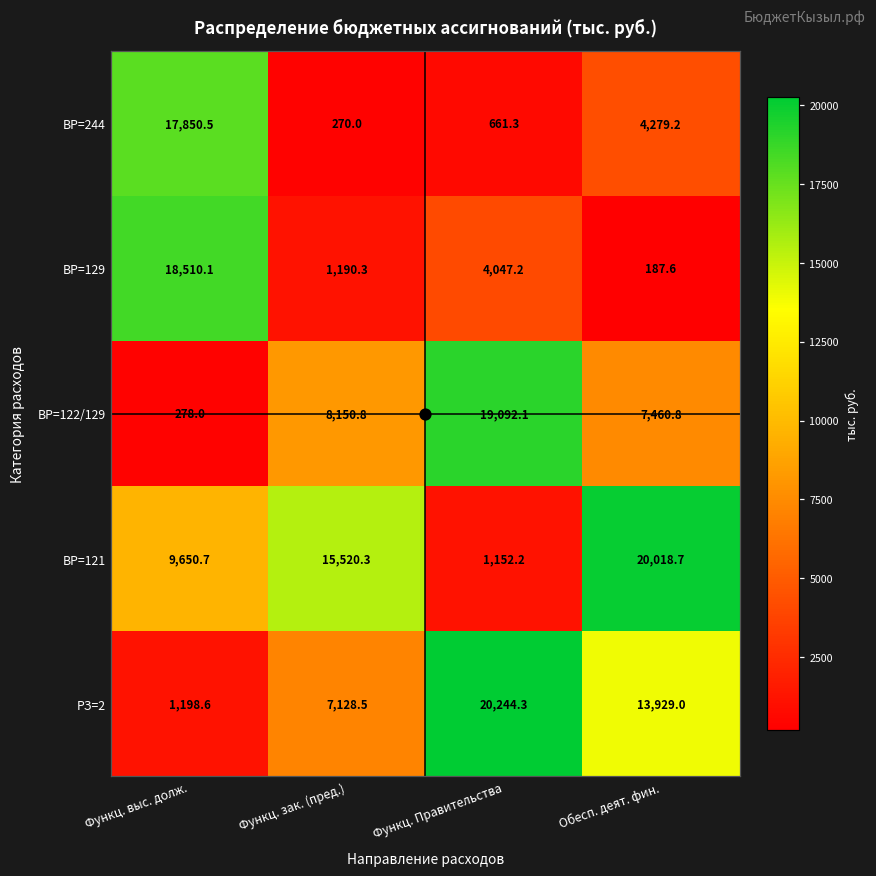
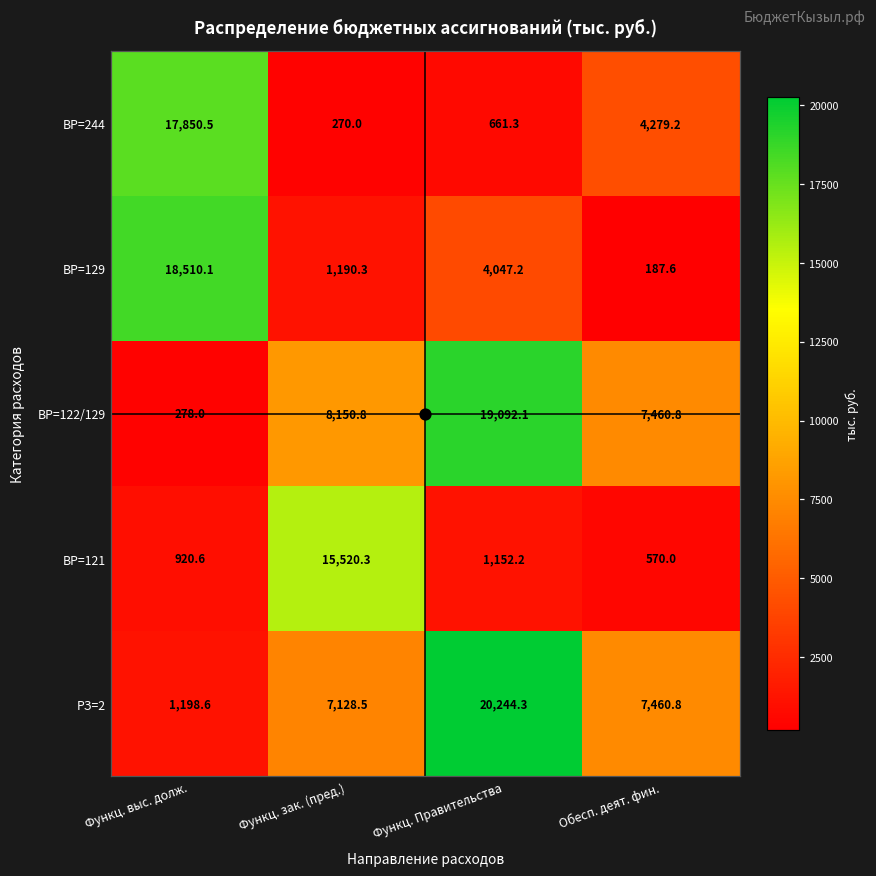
  {
    "ВР=244": {
      "Функц. выс. долж.": "17,850.5",
      "Функц. зак. (пред.)": "270.0",
      "Функц. Правительства": "661.3",
      "Обесп. деят. фин.": "4,279.2"
    },
    "ВР=129": {
      "Функц. выс. долж.": "18,510.1",
      "Функц. зак. (пред.)": "1,190.3",
      "Функц. Правительства": "4,047.2",
      "Обесп. деят. фин.": "187.6"
    },
    "ВР=122/129": {
      "Функц. выс. долж.": "278.0",
      "Функц. зак. (пред.)": "8,150.8",
      "Функц. Правительства": "19,092.1",
      "Обесп. деят. фин.": "7,460.8"
    },
    "ВР=121": {
-     "Функц. выс. долж.": "9,650.7",
+     "Функц. выс. долж.": "920.6",
      "Функц. зак. (пред.)": "15,520.3",
      "Функц. Правительства": "1,152.2",
-     "Обесп. деят. фин.": "20,018.7"
+     "Обесп. деят. фин.": "570.0"
    },
    "РЗ=2": {
      "Функц. выс. долж.": "1,198.6",
      "Функц. зак. (пред.)": "7,128.5",
      "Функц. Правительства": "20,244.3",
-     "Обесп. деят. фин.": "13,929.0"
+     "Обесп. деят. фин.": "7,460.8"
    }
  }
